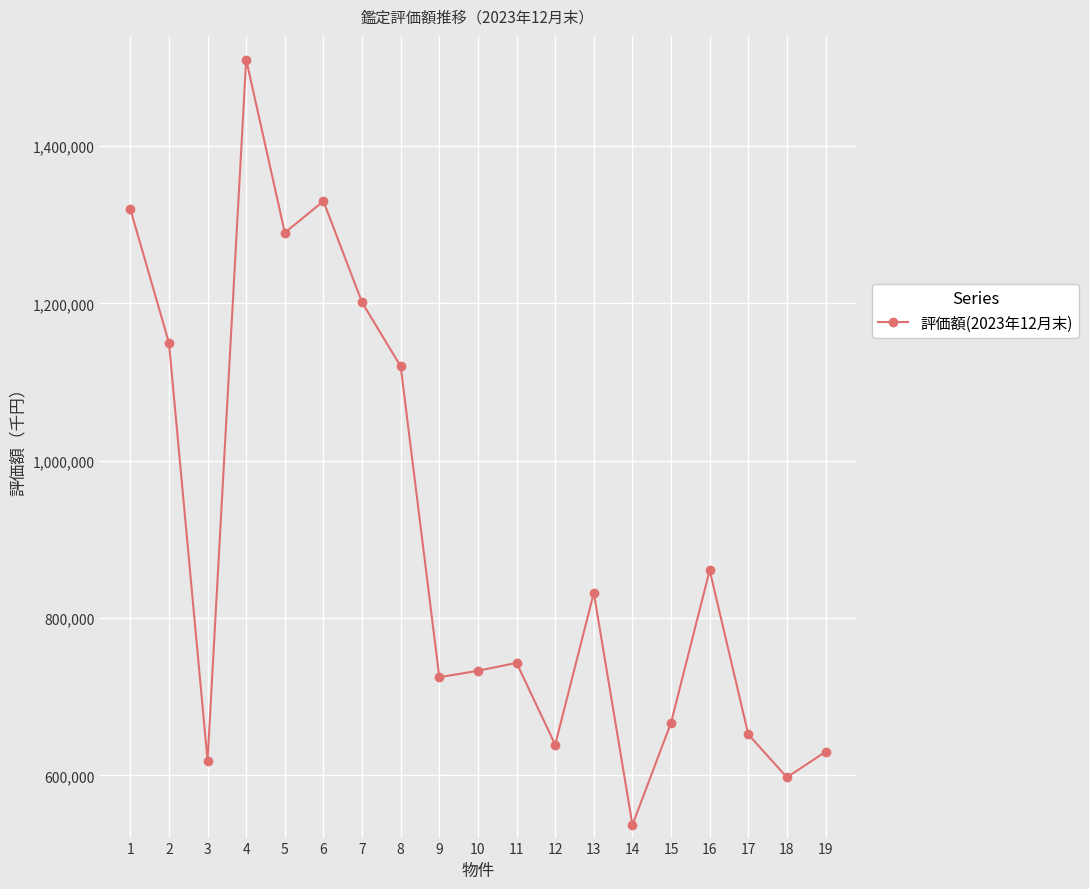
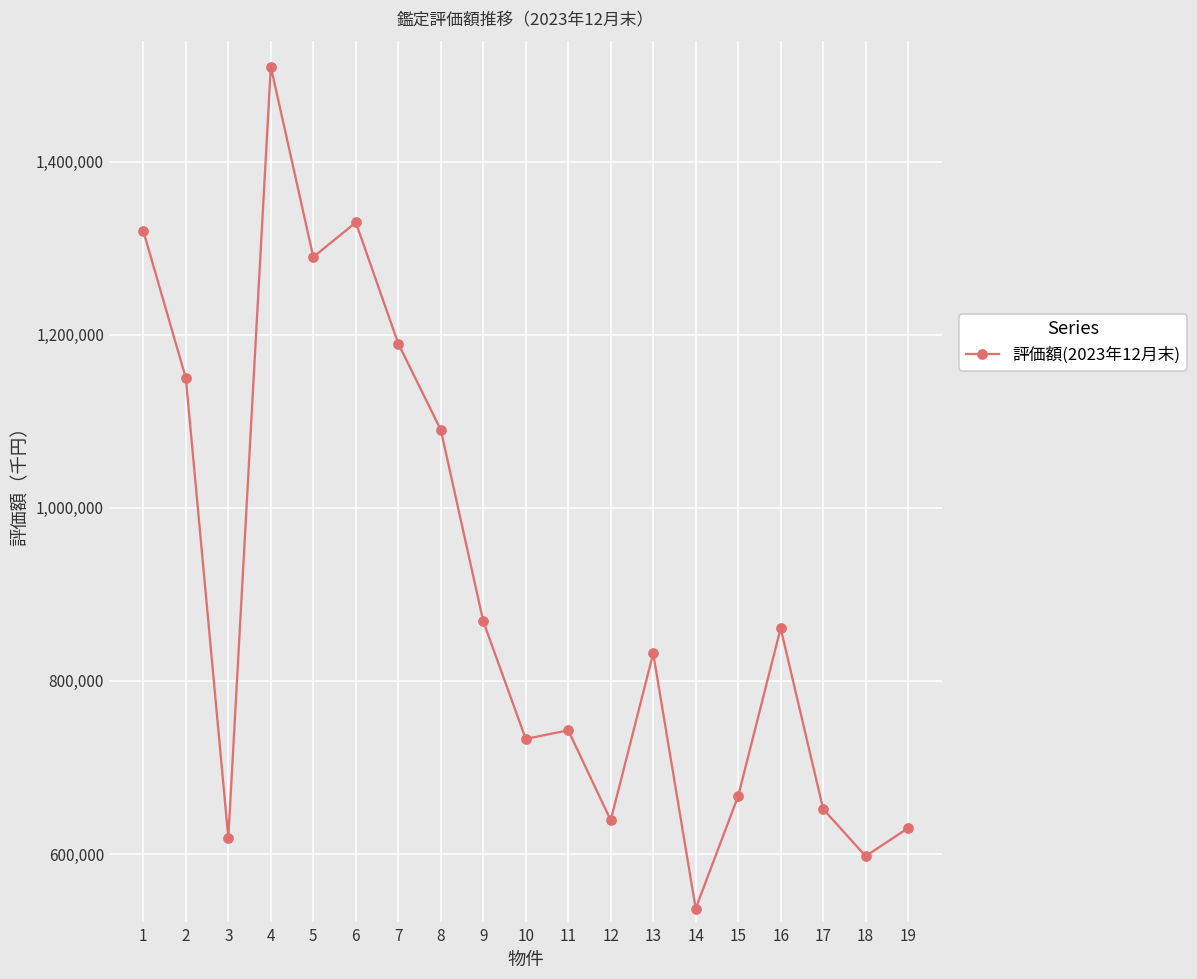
  {
    "1": "1,320,000",
    "2": "1,150,000",
    "3": "620,000",
    "4": "1,510,000",
    "5": "1,290,000",
    "6": "1,330,000",
-   "7": "1,200,000",
-   "8": "1,120,000",
-   "9": "720,000",
+   "7": "1,190,000",
+   "8": "1,090,000",
+   "9": "870,000",
    "10": "730,000",
    "11": "740,000",
    "12": "640,000",
    "13": "830,000",
    "14": "540,000",
    "15": "670,000",
    "16": "860,000",
    "17": "650,000",
    "18": "600,000",
    "19": "630,000"
  }
